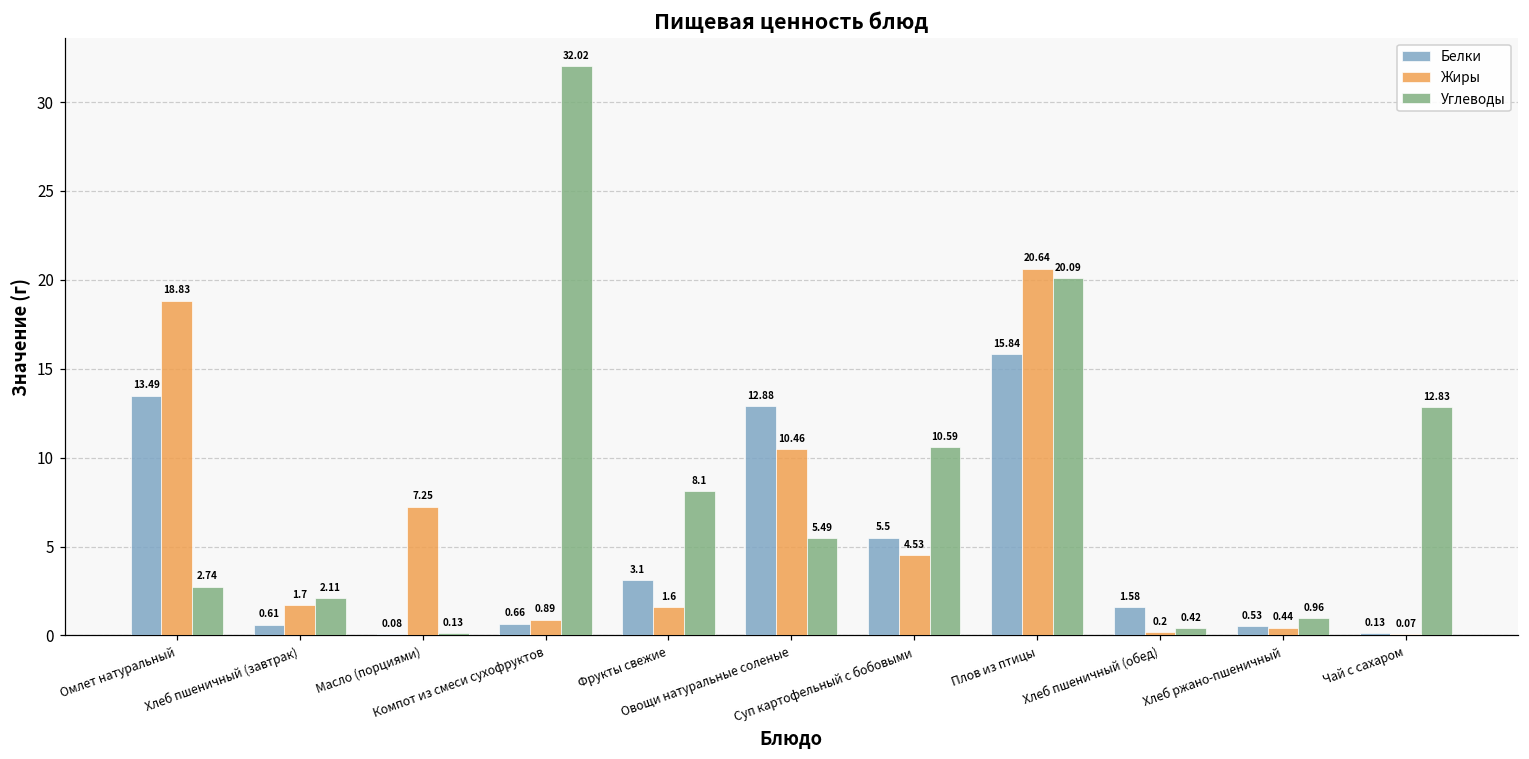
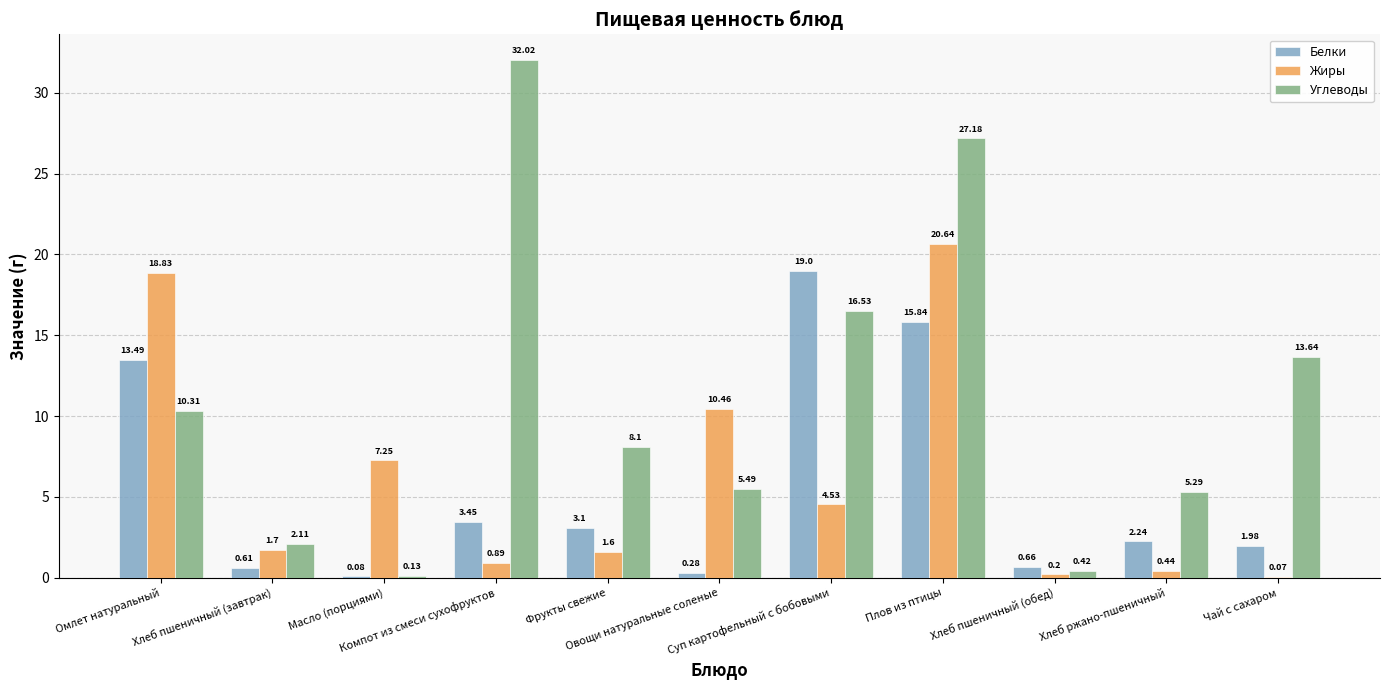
  {
    "Белки": {
      "Омлет натуральный": 13.49,
      "Хлеб пшеничный (завтрак)": 0.61,
      "Масло (порциями)": 0.08,
-     "Компот из смеси сухофруктов": 0.66,
+     "Компот из смеси сухофруктов": 3.45,
      "Фрукты свежие": 3.1,
-     "Овощи натуральные соленые": 12.88,
-     "Суп картофельный с бобовыми": 5.5,
+     "Овощи натуральные соленые": 0.28,
+     "Суп картофельный с бобовыми": 19.0,
      "Плов из птицы": 15.84,
-     "Хлеб пшеничный (обед)": 1.58,
-     "Хлеб ржано-пшеничный": 0.53,
-     "Чай с сахаром": 0.13
+     "Хлеб пшеничный (обед)": 0.66,
+     "Хлеб ржано-пшеничный": 2.24,
+     "Чай с сахаром": 1.98
    },
    "Жиры": {
      "Омлет натуральный": 18.83,
      "Хлеб пшеничный (завтрак)": 1.7,
      "Масло (порциями)": 7.25,
      "Компот из смеси сухофруктов": 0.89,
      "Фрукты свежие": 1.6,
      "Овощи натуральные соленые": 10.46,
      "Суп картофельный с бобовыми": 4.53,
      "Плов из птицы": 20.64,
      "Хлеб пшеничный (обед)": 0.2,
      "Хлеб ржано-пшеничный": 0.44,
      "Чай с сахаром": 0.07
    },
    "Углеводы": {
-     "Омлет натуральный": 2.74,
+     "Омлет натуральный": 10.31,
      "Хлеб пшеничный (завтрак)": 2.11,
      "Масло (порциями)": 0.13,
      "Компот из смеси сухофруктов": 32.02,
      "Фрукты свежие": 8.1,
      "Овощи натуральные соленые": 5.49,
-     "Суп картофельный с бобовыми": 10.59,
-     "Плов из птицы": 20.09,
+     "Суп картофельный с бобовыми": 16.53,
+     "Плов из птицы": 27.18,
      "Хлеб пшеничный (обед)": 0.42,
-     "Хлеб ржано-пшеничный": 0.96,
-     "Чай с сахаром": 12.83
+     "Хлеб ржано-пшеничный": 5.29,
+     "Чай с сахаром": 13.64
    }
  }
